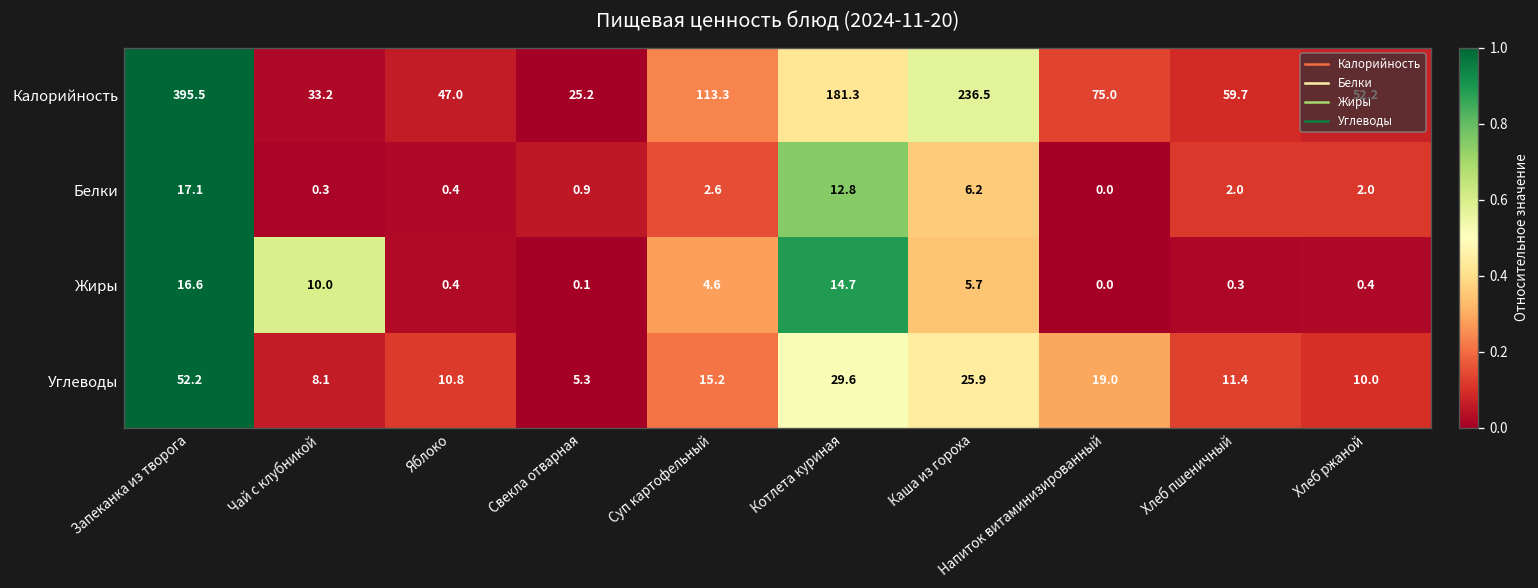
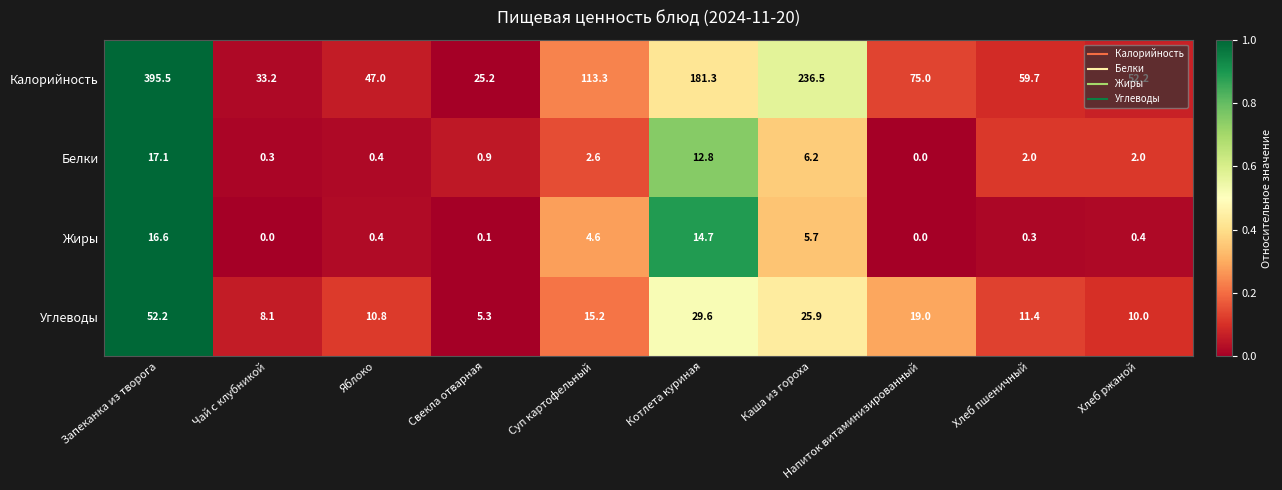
  {
    "Калорийность": {
      "Запеканка из творога": 395.5,
      "Чай с клубникой": 33.2,
      "Яблоко": 47.0,
      "Свекла отварная": 25.2,
      "Суп картофельный": 113.3,
      "Котлета куриная": 181.3,
      "Каша из гороха": 236.5,
      "Напиток витаминизированный": 75.0,
      "Хлеб пшеничный": 59.7
    },
    "Белки": {
      "Запеканка из творога": 17.1,
      "Чай с клубникой": 0.3,
      "Яблоко": 0.4,
      "Свекла отварная": 0.9,
      "Суп картофельный": 2.6,
      "Котлета куриная": 12.8,
      "Каша из гороха": 6.2,
      "Напиток витаминизированный": 0.0,
      "Хлеб пшеничный": 2.0,
      "Хлеб ржаной": 2.0
    },
    "Жиры": {
      "Запеканка из творога": 16.6,
-     "Чай с клубникой": 10.0,
+     "Чай с клубникой": 0.0,
      "Яблоко": 0.4,
      "Свекла отварная": 0.1,
      "Суп картофельный": 4.6,
      "Котлета куриная": 14.7,
      "Каша из гороха": 5.7,
      "Напиток витаминизированный": 0.0,
      "Хлеб пшеничный": 0.3,
      "Хлеб ржаной": 0.4
    },
    "Углеводы": {
      "Запеканка из творога": 52.2,
      "Чай с клубникой": 8.1,
      "Яблоко": 10.8,
      "Свекла отварная": 5.3,
      "Суп картофельный": 15.2,
      "Котлета куриная": 29.6,
      "Каша из гороха": 25.9,
      "Напиток витаминизированный": 19.0,
      "Хлеб пшеничный": 11.4,
      "Хлеб ржаной": 10.0
    }
  }
